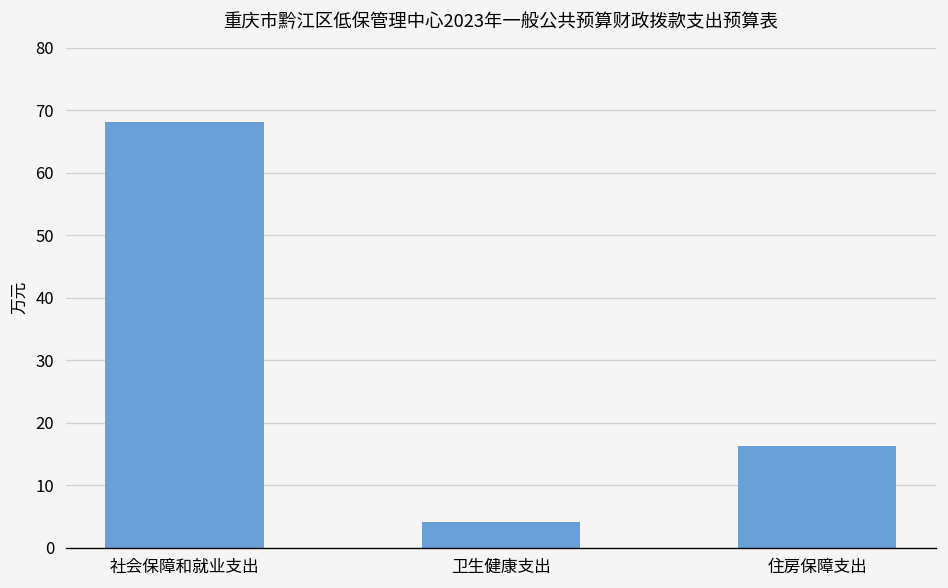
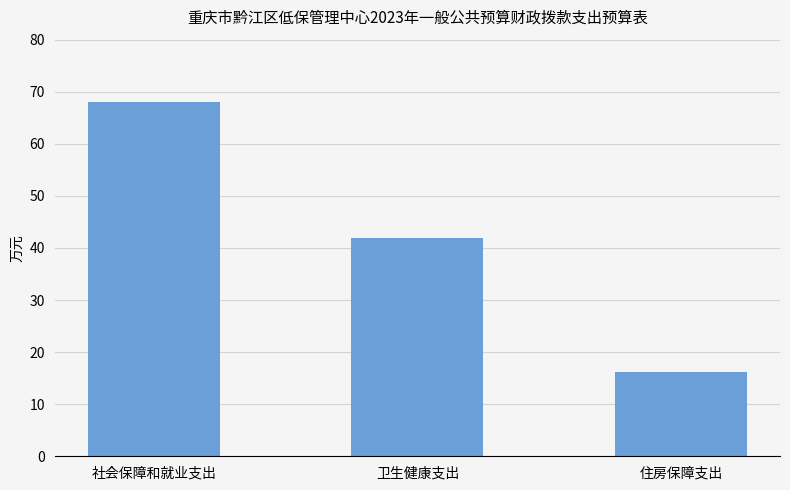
  {
    "社会保障和就业支出": 68,
-   "卫生健康支出": 4,
+   "卫生健康支出": 42,
    "住房保障支出": 16
  }
